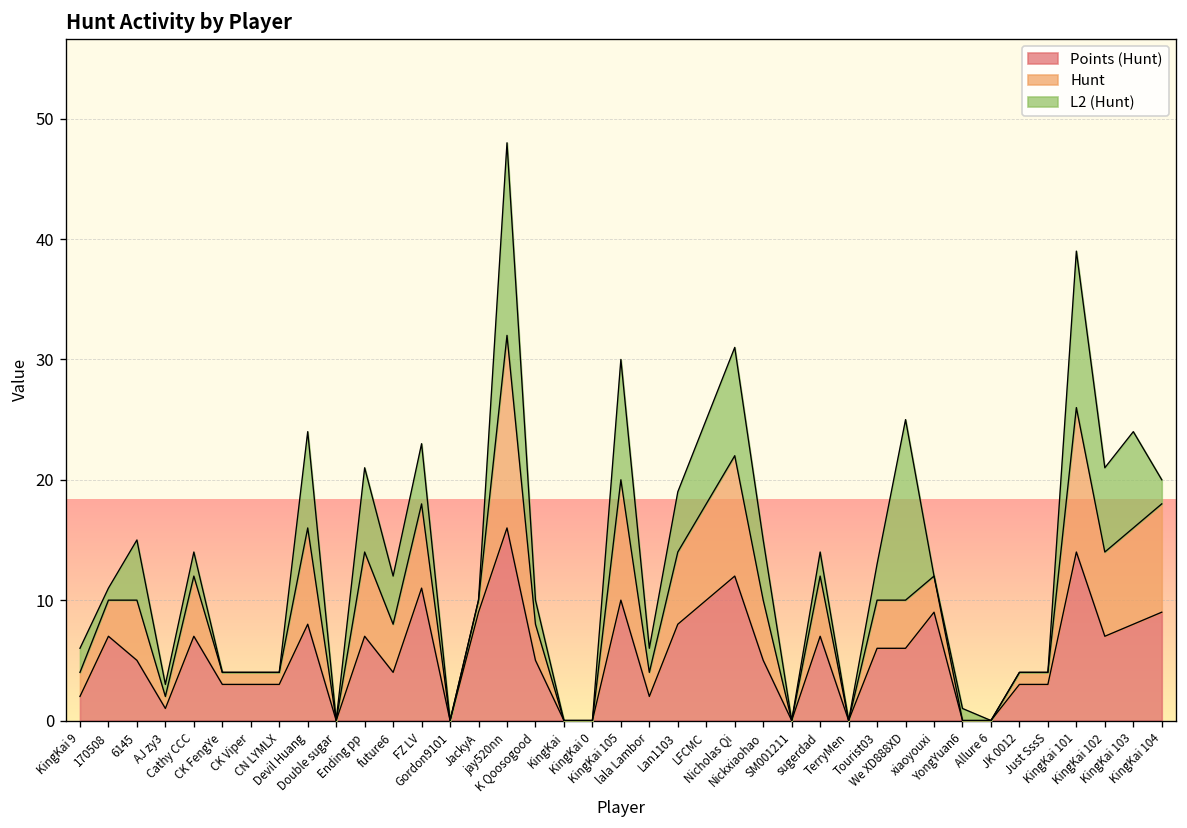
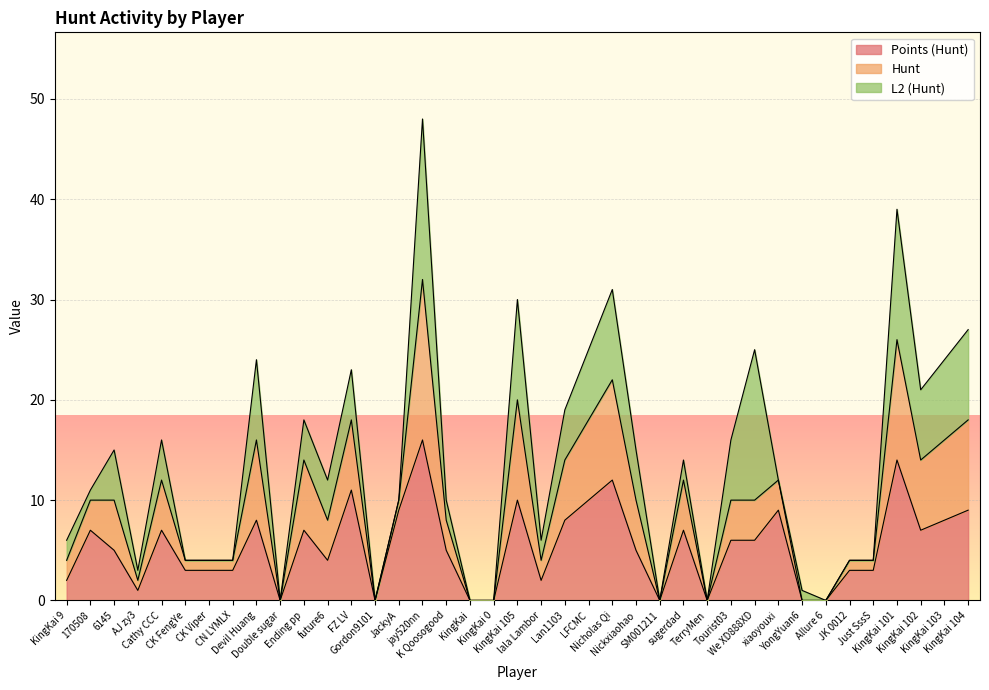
  {
    "L2 (Hunt)": {
      "KingKai 9": 2,
      "170508": 1,
      "6145": 5,
      "AJ zy3": 1,
-     "Cathy CCC": 2,
+     "Cathy CCC": 4,
      "Devil Huang": 8,
-     "Ending pp": 7,
+     "Ending pp": 4,
      "future6": 4,
      "FZ LV": 5,
      "jay520nn": 16,
      "K Qoosogood": 2,
      "KingKai 105": 10,
      "lala Lambor": 2,
      "Lan1103": 5,
      "LFCMC": 7,
      "Nicholas Qi": 9,
      "Nickxiaohao": 5,
      "sugerdad": 2,
-     "Tourist03": 3,
+     "Tourist03": 6,
      "We XD888XD": 15,
      "YongYuan6": 1,
      "KingKai 101": 13,
      "KingKai 102": 7,
      "KingKai 103": 8,
-     "KingKai 104": 2
+     "KingKai 104": 9
    }
  }
